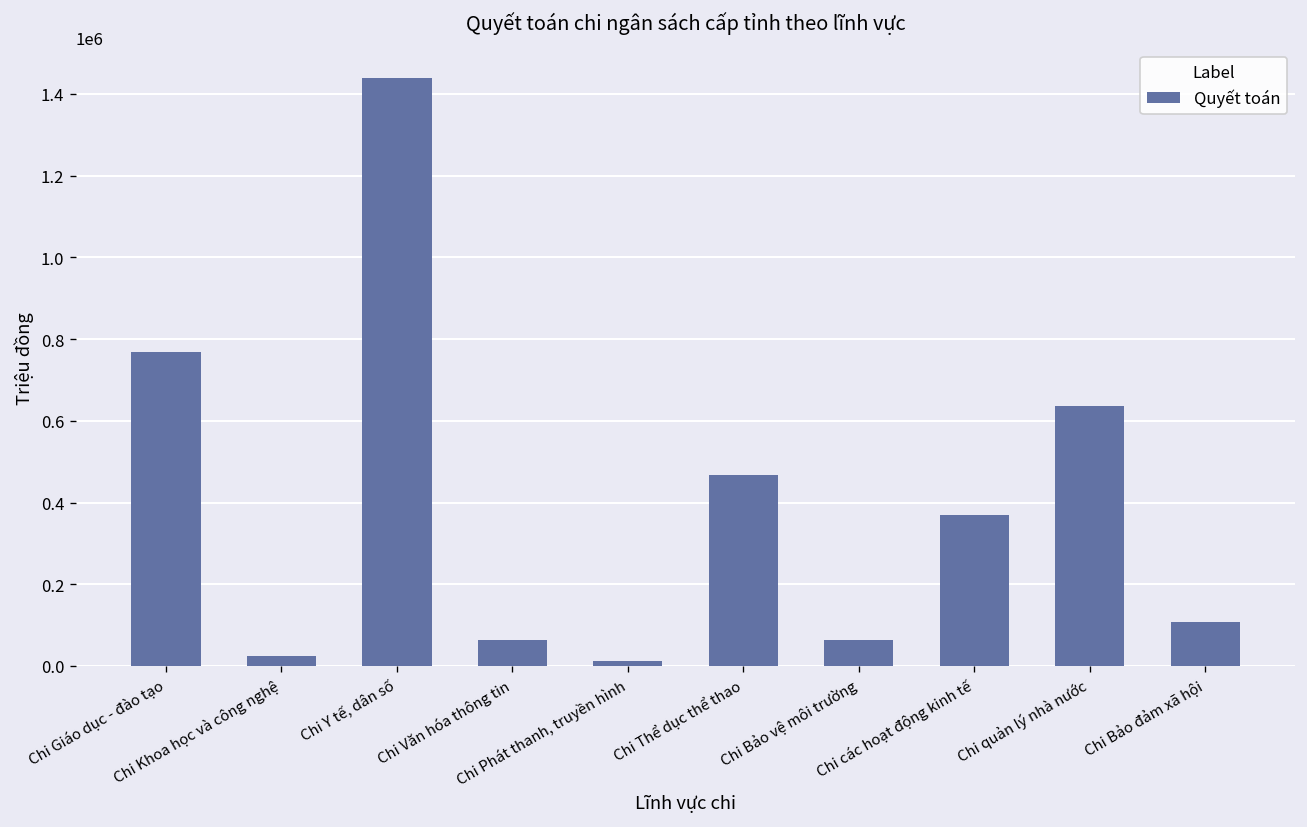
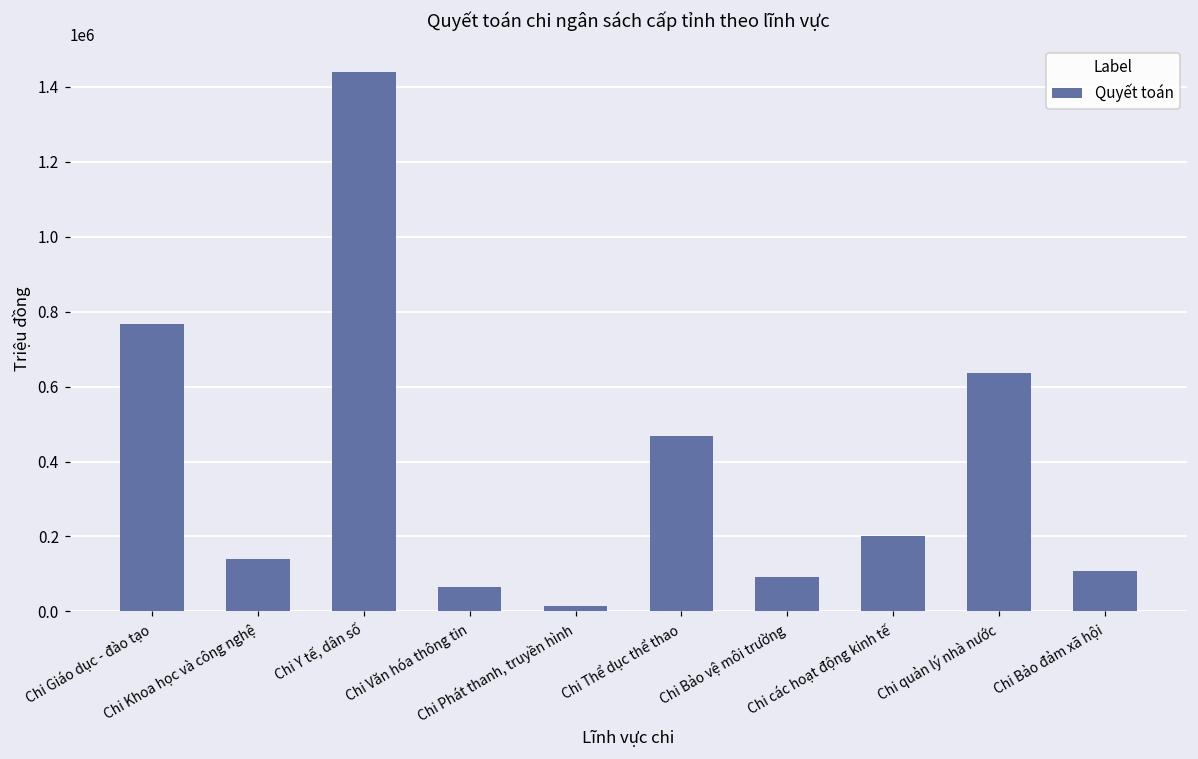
  {
    "Chi Giáo dục - đào tạo": 770000,
-   "Chi Khoa học và công nghệ": 20000,
+   "Chi Khoa học và công nghệ": 140000,
    "Chi Y tế, dân số": 1440000,
    "Chi Văn hóa thông tin": 60000,
    "Chi Phát thanh, truyền hình": 10000,
    "Chi Thể dục thể thao": 470000,
-   "Chi Bảo vệ môi trường": 60000,
-   "Chi các hoạt động kinh tế": 370000,
+   "Chi Bảo vệ môi trường": 90000,
+   "Chi các hoạt động kinh tế": 200000,
    "Chi quản lý nhà nước": 640000,
    "Chi Bảo đảm xã hội": 110000
  }
